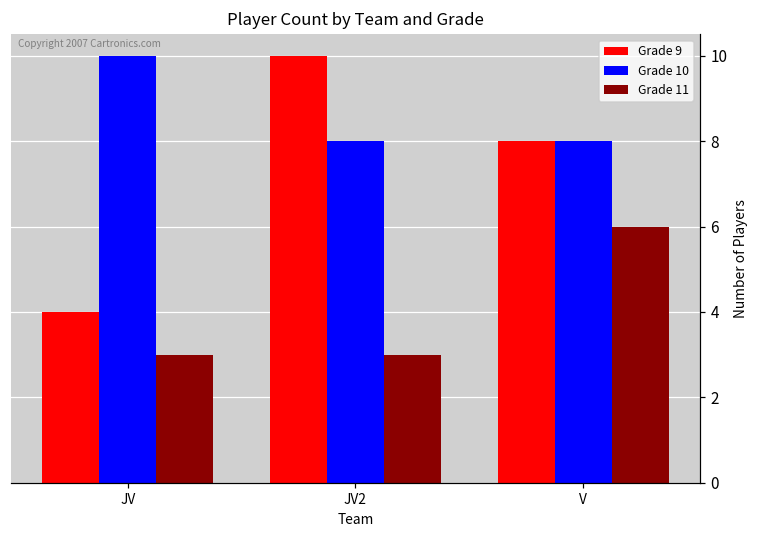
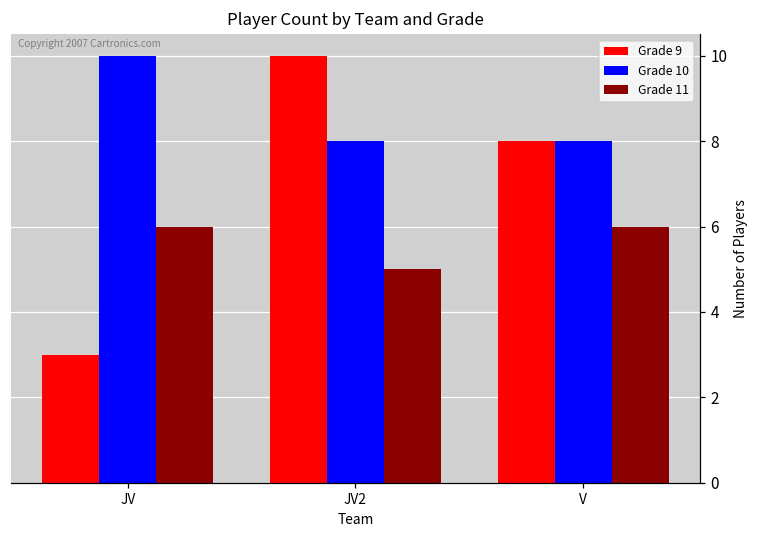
  {
    "Grade 9": {
-     "JV": 4,
+     "JV": 3,
      "JV2": 10,
      "V": 8
    },
    "Grade 10": {
      "JV2": 8,
      "V": 8
    },
    "Grade 11": {
-     "JV": 3,
-     "JV2": 3,
+     "JV": 6,
+     "JV2": 5,
      "V": 6
    }
  }
